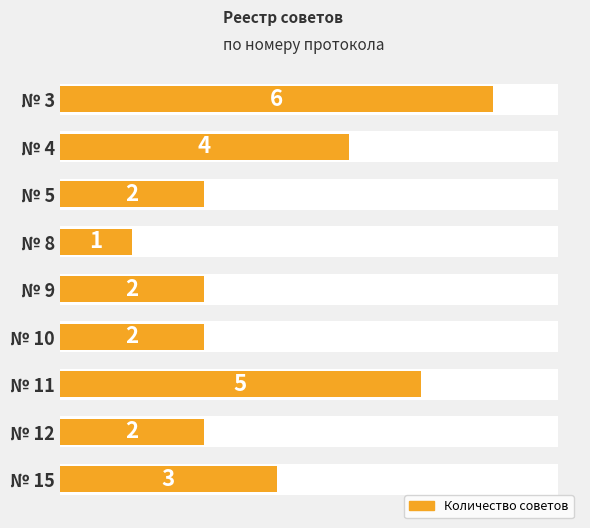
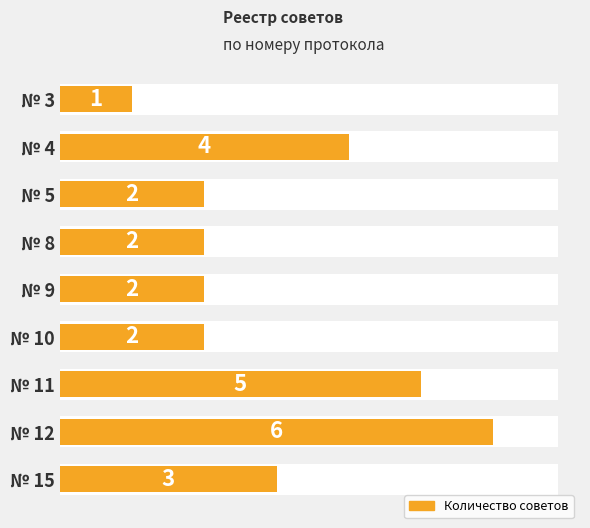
  {
    "Количество советов": {
-     "№ 3": 6,
-     "№ 8": 1,
-     "№ 12": 2
+     "№ 3": 1,
+     "№ 8": 2,
+     "№ 12": 6
    }
  }
